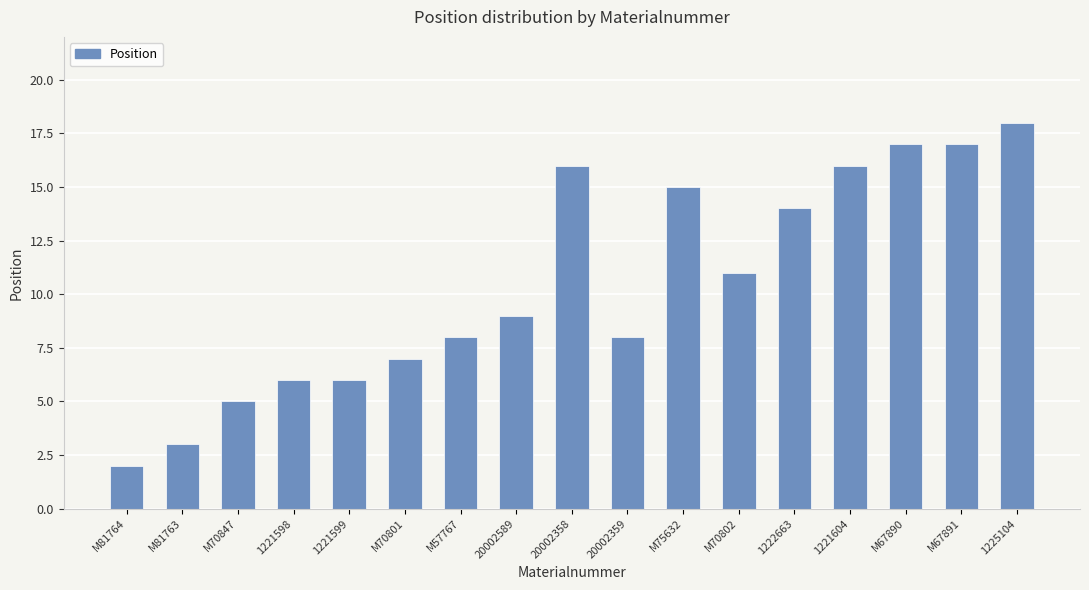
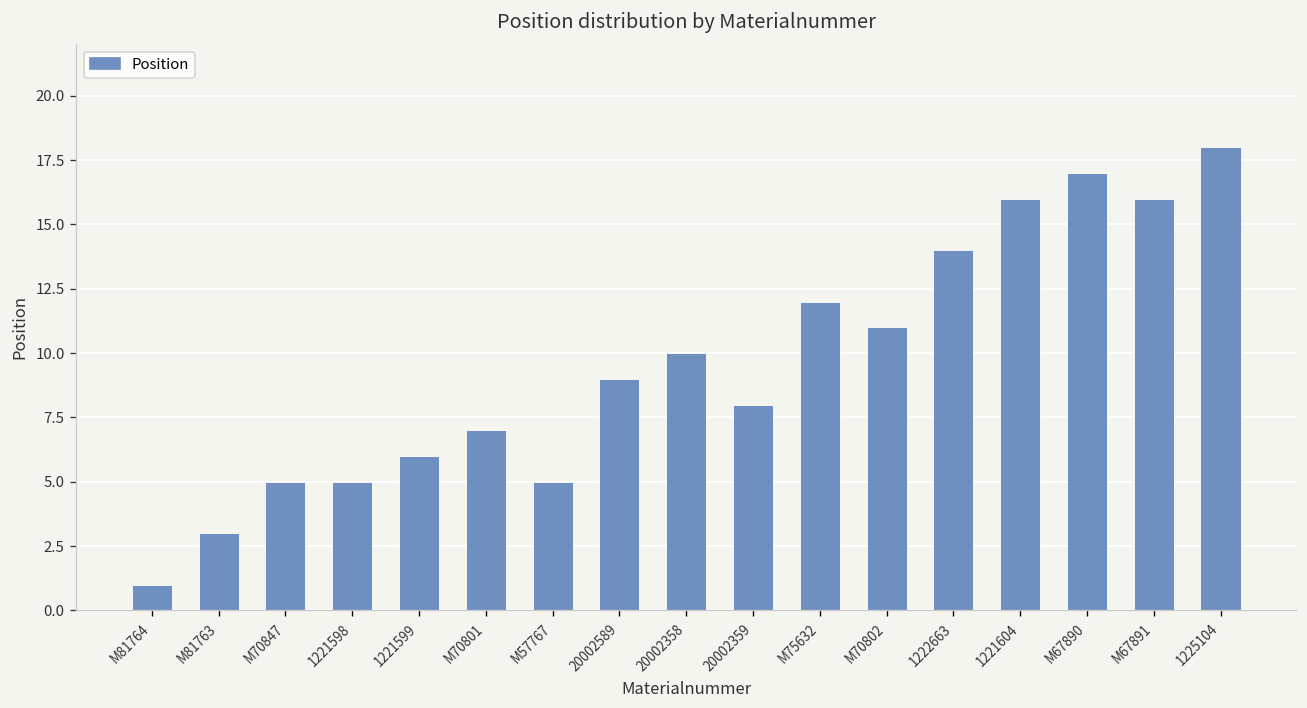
  {
-   "M81764": 2,
+   "M81764": 1,
    "M81763": 3,
    "M70847": 5,
-   "1221598": 6,
+   "1221598": 5,
    "1221599": 6,
    "M70801": 7,
-   "M57767": 8,
+   "M57767": 5,
    "20002589": 9,
-   "20002358": 16,
+   "20002358": 10,
    "20002359": 8,
-   "M75632": 15,
+   "M75632": 12,
    "M70802": 11,
    "1222663": 14,
    "1221604": 16,
    "M67890": 17,
-   "M67891": 17,
+   "M67891": 16,
    "1225104": 18
  }
